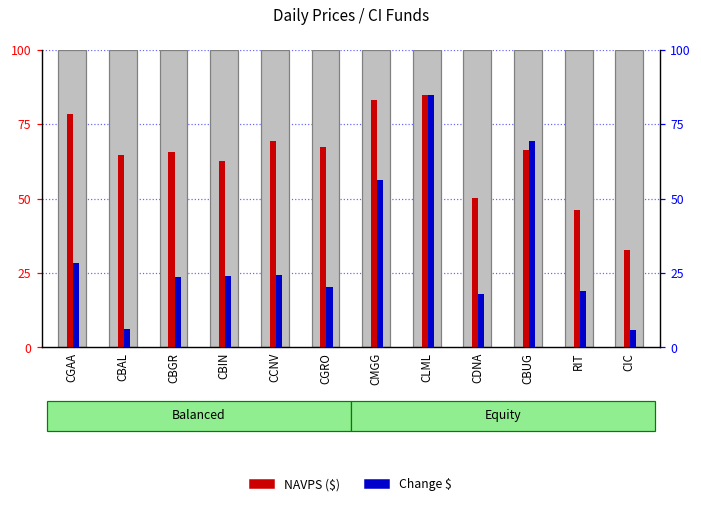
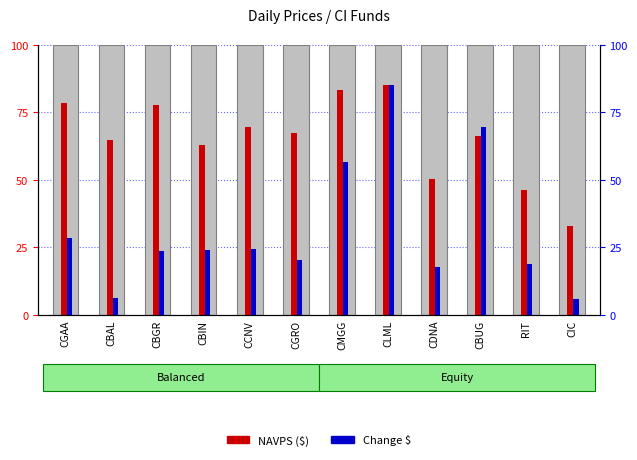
  {
    "NAVPS ($)": {
-     "CBGR": 66
+     "CBGR": 78
    },
    "Change $": {
      "CGAA": 28,
      "CBAL": 6,
      "CBGR": 24,
      "CBIN": 24,
      "CCNV": 24,
      "CGRO": 20,
      "CMGG": 56,
      "CLML": 85,
      "CDNA": 18,
      "CBUG": 70,
      "RIT": 19,
      "CIC": 6
    }
  }
